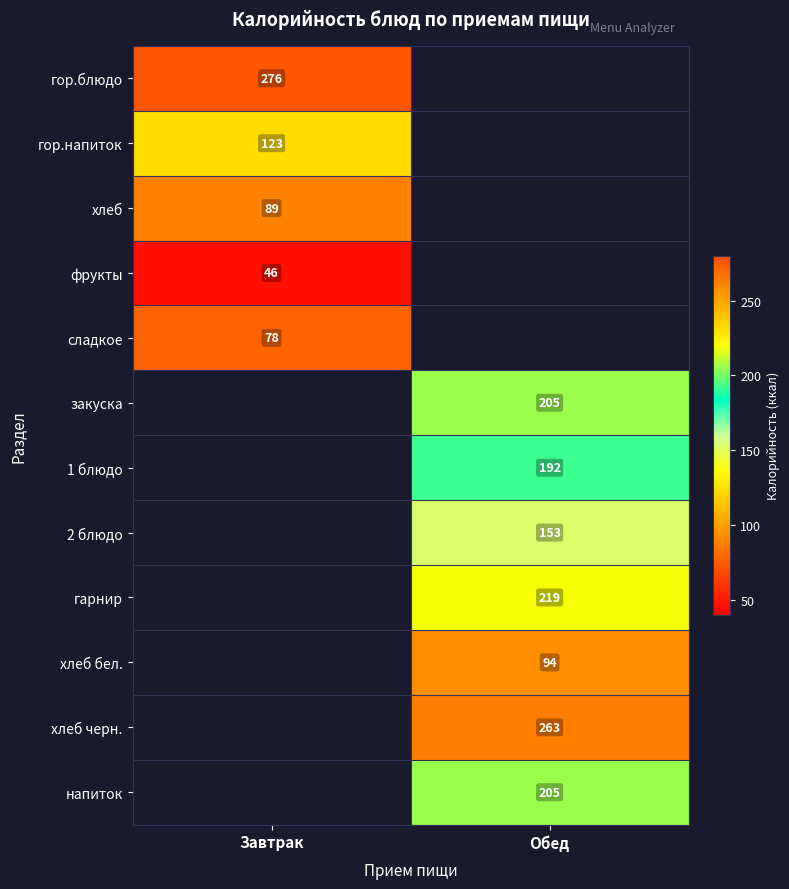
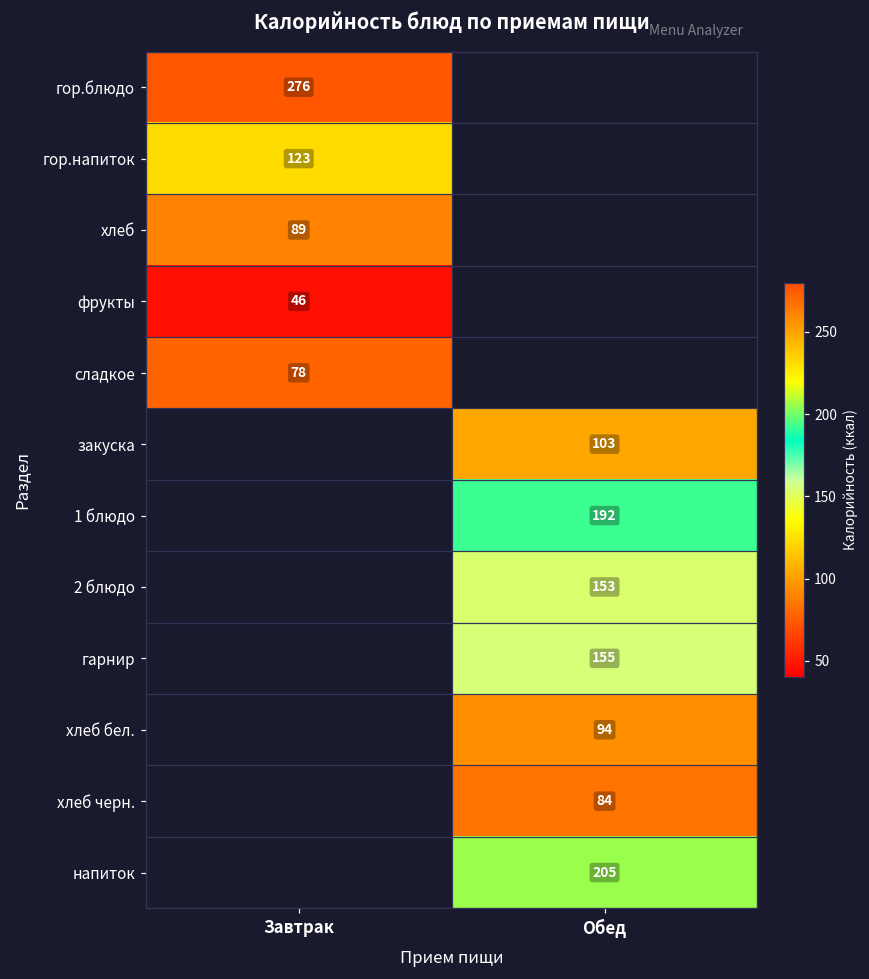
  {
    "закуска": {
-     "Обед": 205
+     "Обед": 103
    },
    "гарнир": {
-     "Обед": 219
+     "Обед": 155
    },
    "хлеб черн.": {
-     "Обед": 263
+     "Обед": 84
    }
  }
